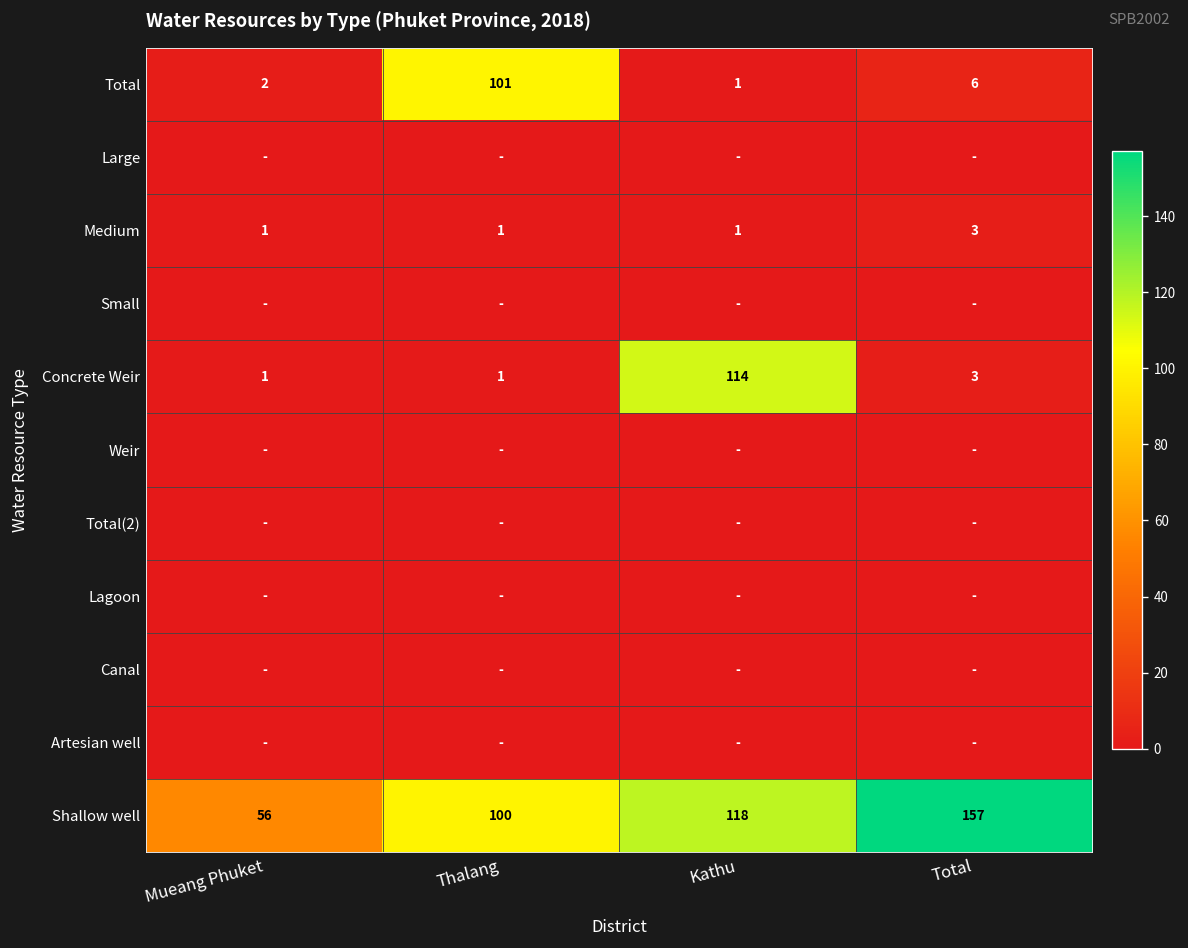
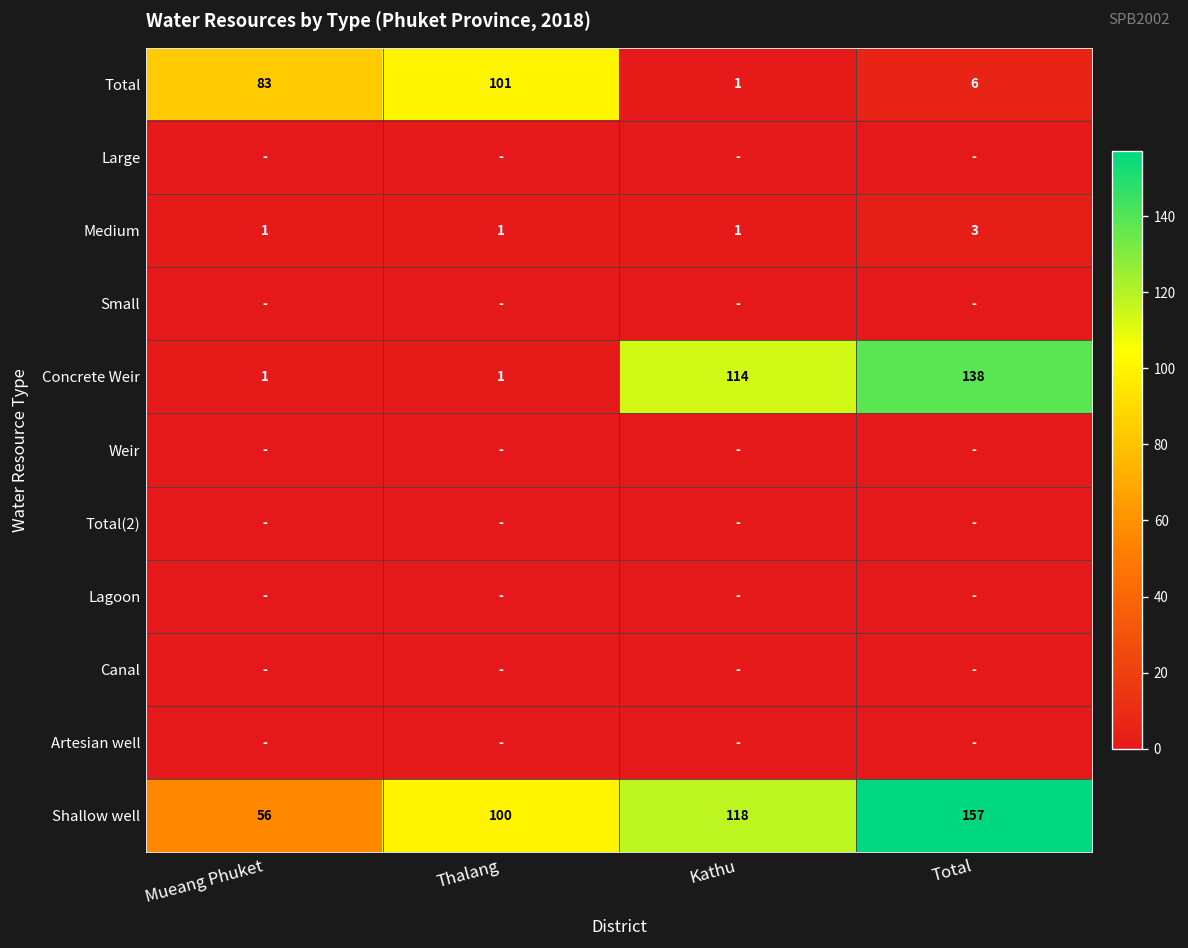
  {
    "Total": {
-     "Mueang Phuket": 2,
+     "Mueang Phuket": 83,
      "Thalang": 101,
      "Kathu": 1,
      "Total": 6
    },
    "Medium": {
      "Mueang Phuket": 1,
      "Thalang": 1,
      "Kathu": 1,
      "Total": 3
    },
    "Concrete Weir": {
      "Mueang Phuket": 1,
      "Thalang": 1,
      "Kathu": 114,
-     "Total": 3
+     "Total": 138
    },
    "Shallow well": {
      "Mueang Phuket": 56,
      "Thalang": 100,
      "Kathu": 118,
      "Total": 157
    }
  }
